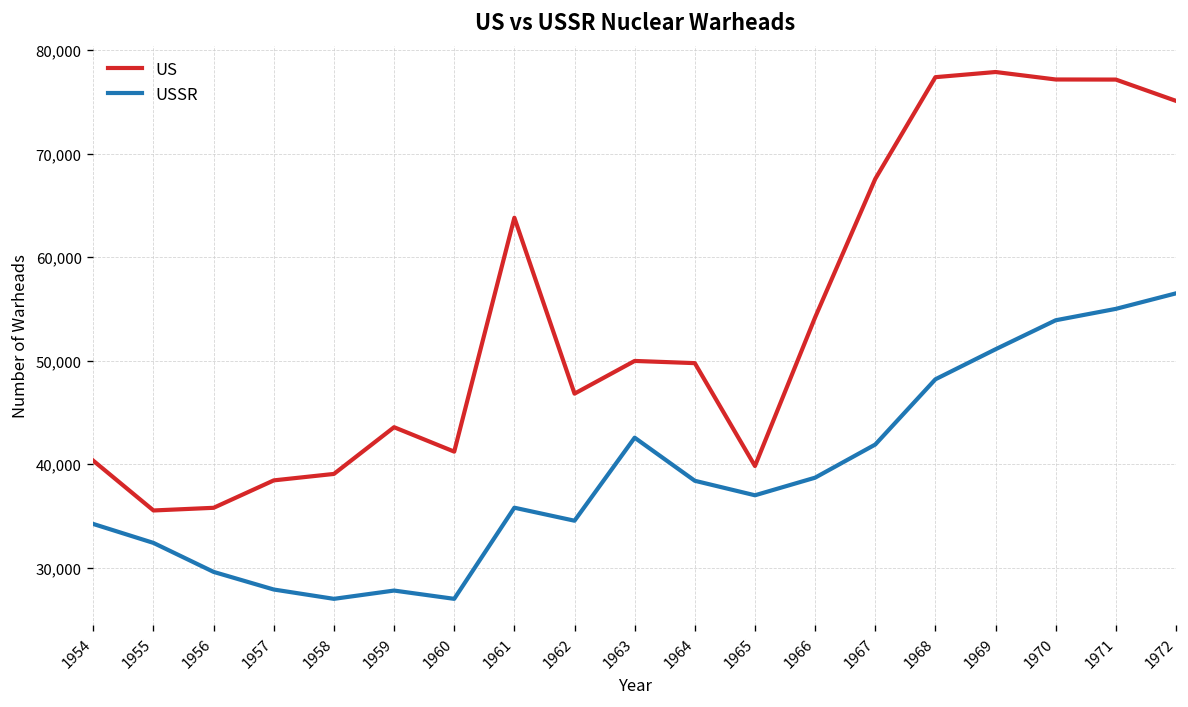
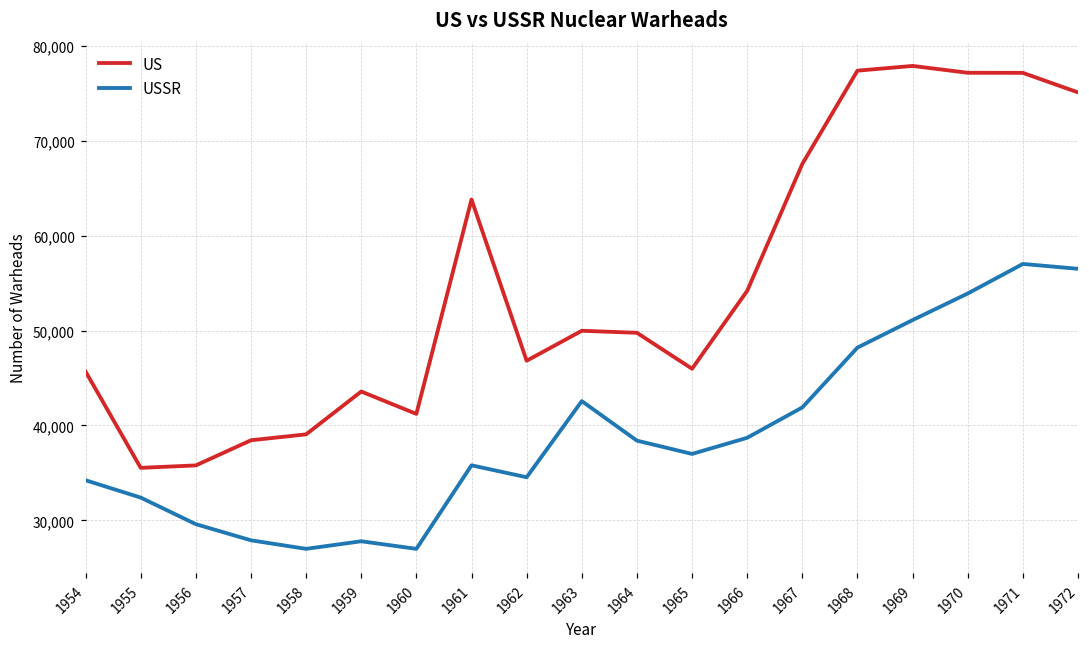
  {
    "US": {
-     "1954": "40,000",
+     "1954": "46,000",
      "1955": "36,000",
      "1956": "36,000",
      "1957": "38,000",
      "1958": "39,000",
      "1959": "44,000",
      "1960": "41,000",
      "1961": "64,000",
      "1962": "47,000",
      "1963": "50,000",
      "1964": "50,000",
-     "1965": "40,000",
+     "1965": "46,000",
      "1966": "54,000",
      "1967": "68,000",
      "1968": "77,000",
      "1969": "78,000",
      "1970": "77,000",
      "1971": "77,000",
      "1972": "75,000"
    },
    "USSR": {
      "1954": "34,000",
      "1955": "32,000",
      "1956": "30,000",
      "1957": "28,000",
      "1958": "27,000",
      "1959": "28,000",
      "1960": "27,000",
      "1961": "36,000",
      "1962": "35,000",
      "1963": "43,000",
      "1964": "38,000",
      "1965": "37,000",
      "1966": "39,000",
      "1967": "42,000",
      "1968": "48,000",
      "1969": "51,000",
      "1970": "54,000",
-     "1971": "55,000",
+     "1971": "57,000",
      "1972": "57,000"
    }
  }
